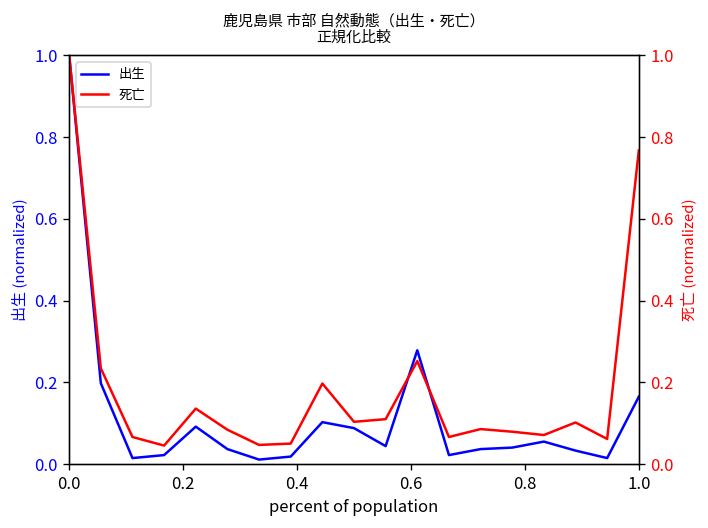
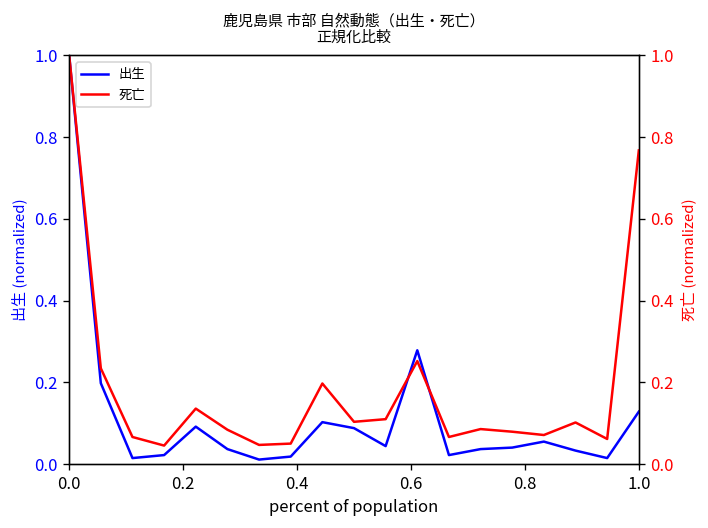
  {
    "出生": {
      "0.0": 1.00,
-     "1.0": 0.16
+     "1.0": 0.13
    },
    "死亡": {
      "0.0": 1.00,
      "1.0": 0.77
    }
  }
